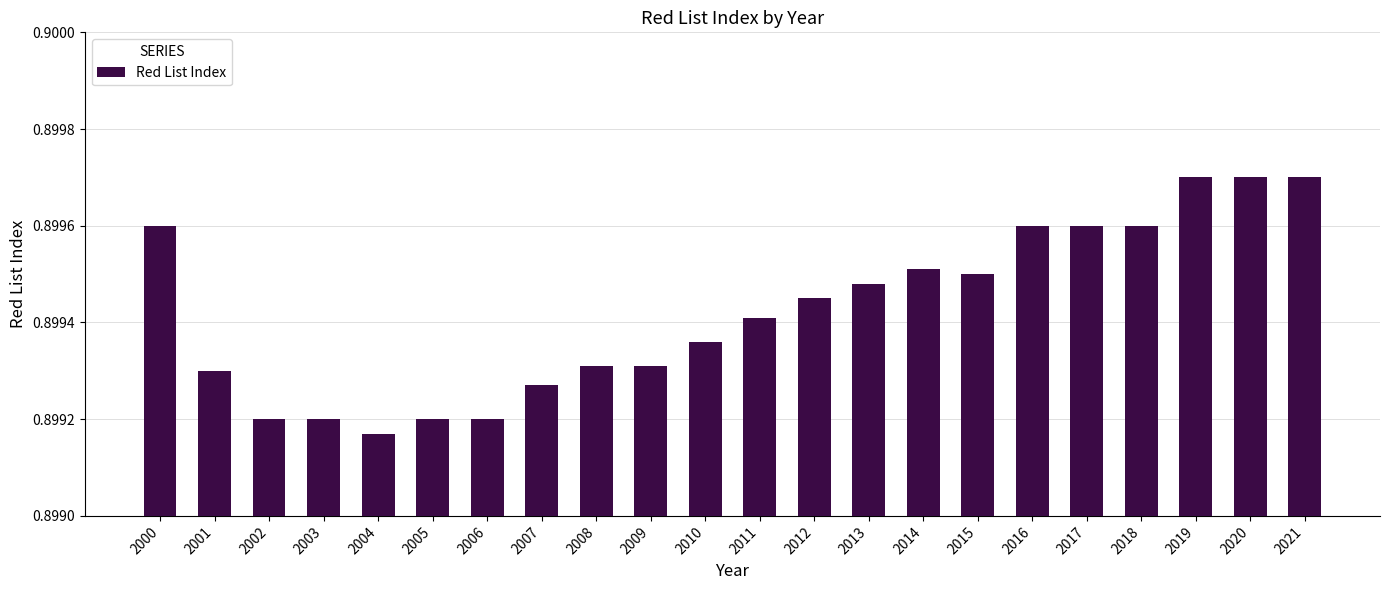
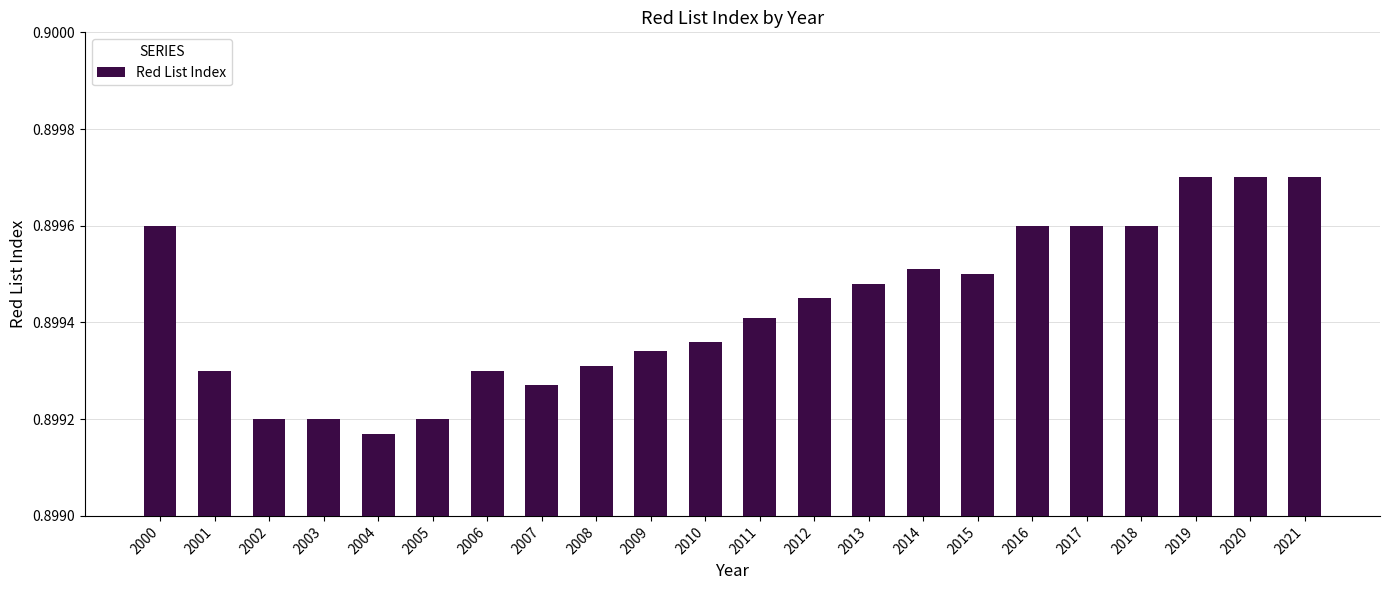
  {
    "2000": 0.89960,
    "2001": 0.89930,
    "2002": 0.89920,
    "2003": 0.89920,
    "2004": 0.89917,
    "2005": 0.89920,
-   "2006": 0.8992,
+   "2006": 0.8993,
    "2007": 0.89927,
    "2008": 0.89931,
-   "2009": 0.89931,
+   "2009": 0.89934,
    "2010": 0.89936,
    "2011": 0.89941,
    "2012": 0.89945,
    "2013": 0.89948,
    "2014": 0.89951,
    "2015": 0.89950,
    "2016": 0.89960,
    "2017": 0.89960,
    "2018": 0.89960,
    "2019": 0.89970,
    "2020": 0.89970,
    "2021": 0.89970
  }
